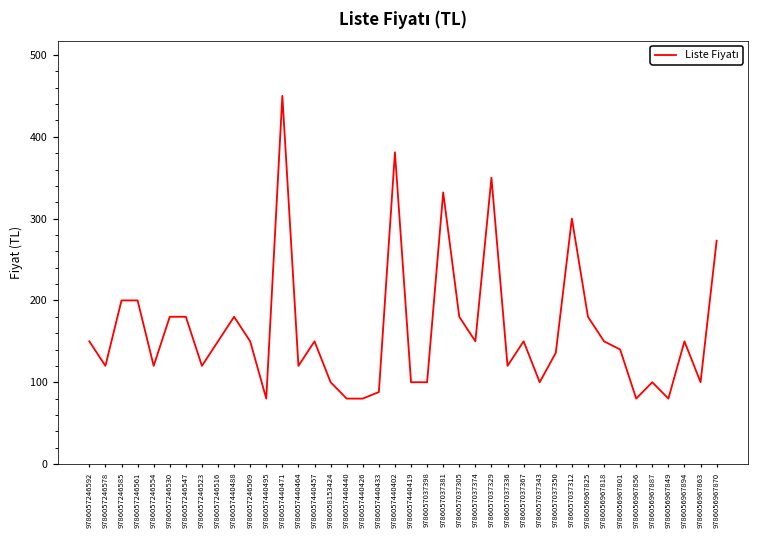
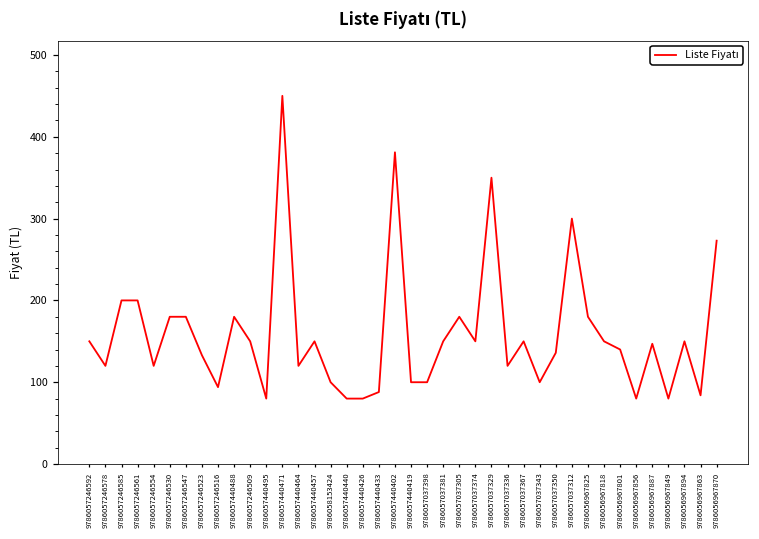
  {
    "9786057246592": 150,
    "9786057246578": 120,
    "9786057246585": 200,
    "9786057246561": 200,
    "9786057246554": 120,
    "9786057246530": 180,
    "9786057246547": 180,
-   "9786057246523": 120,
-   "9786057246516": 150,
+   "9786057246523": 130,
+   "9786057246516": 90,
    "9786057440488": 180,
    "9786057246509": 150,
    "9786057440495": 80,
    "9786057440471": 450,
    "9786057440464": 120,
    "9786057440457": 150,
    "9786058153424": 100,
    "9786057440440": 80,
    "9786057440426": 80,
    "9786057440433": 90,
    "9786057440402": 380,
    "9786057440419": 100,
    "9786057037398": 100,
-   "9786057037381": 330,
+   "9786057037381": 150,
    "9786057037305": 180,
    "9786057037374": 150,
    "9786057037329": 350,
    "9786057037336": 120,
    "9786057037367": 150,
    "9786057037343": 100,
    "9786057037350": 140,
    "9786057037312": 300,
    "9786056967825": 180,
    "9786056967818": 150,
    "9786056967801": 140,
    "9786056967856": 80,
-   "9786056967887": 100,
+   "9786056967887": 150,
    "9786056967849": 80,
    "9786056967894": 150,
-   "9786056967863": 100,
+   "9786056967863": 80,
    "9786056967870": 270
  }
